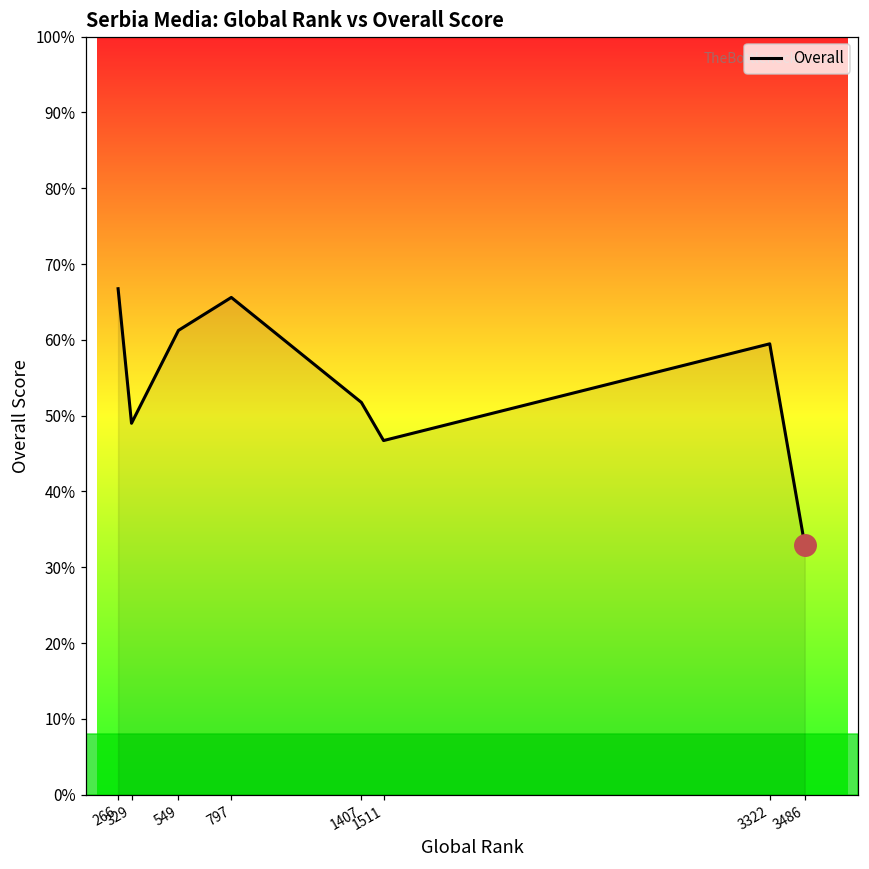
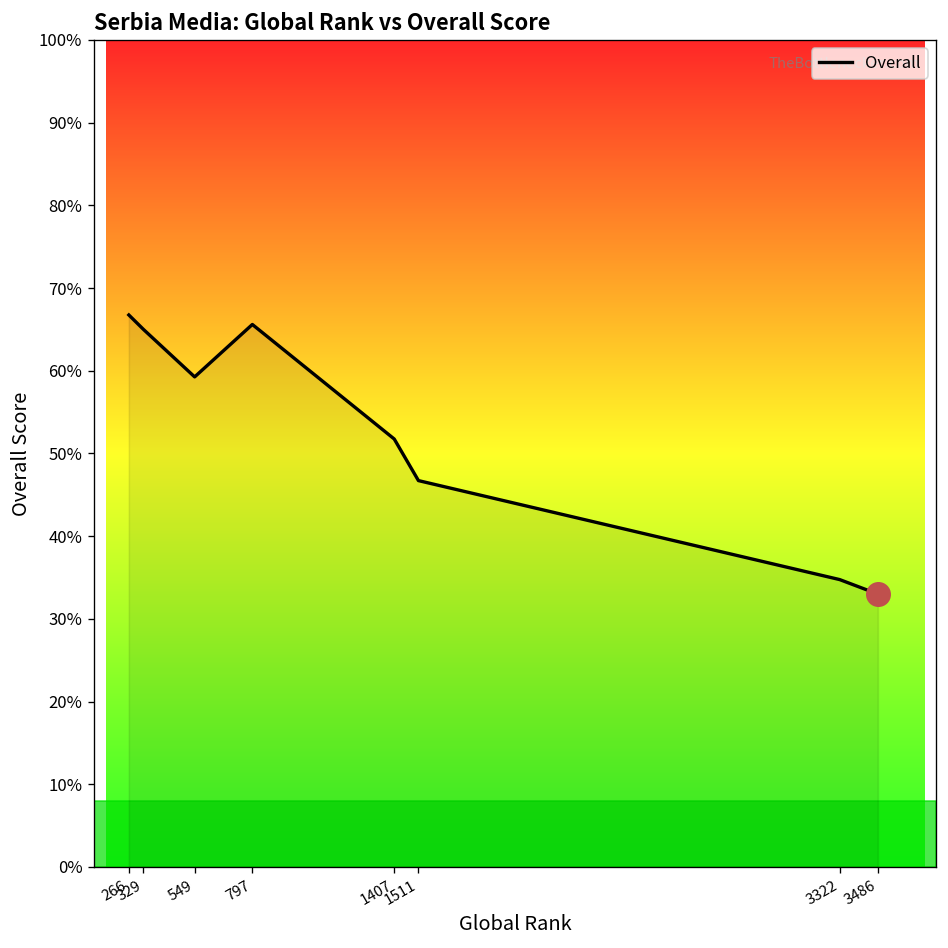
  {
    "Overall": {
      "266": "67%",
-     "329": "49%",
-     "549": "61%",
+     "329": "65%",
+     "549": "59%",
      "797": "66%",
      "1407": "52%",
      "1511": "47%",
-     "3322": "59%"
+     "3322": "35%"
    }
  }
